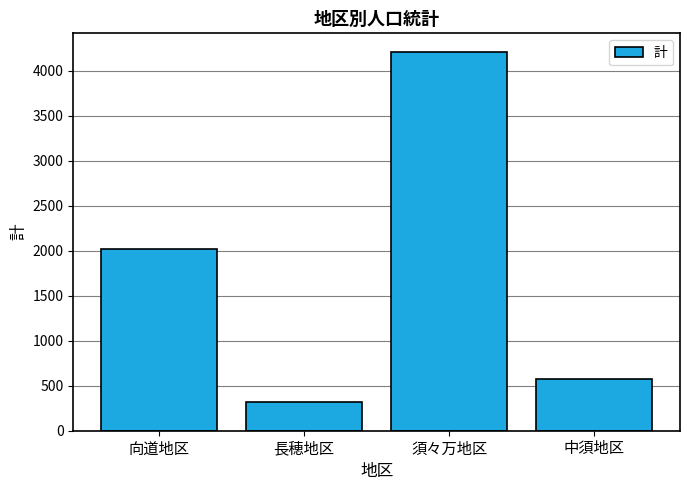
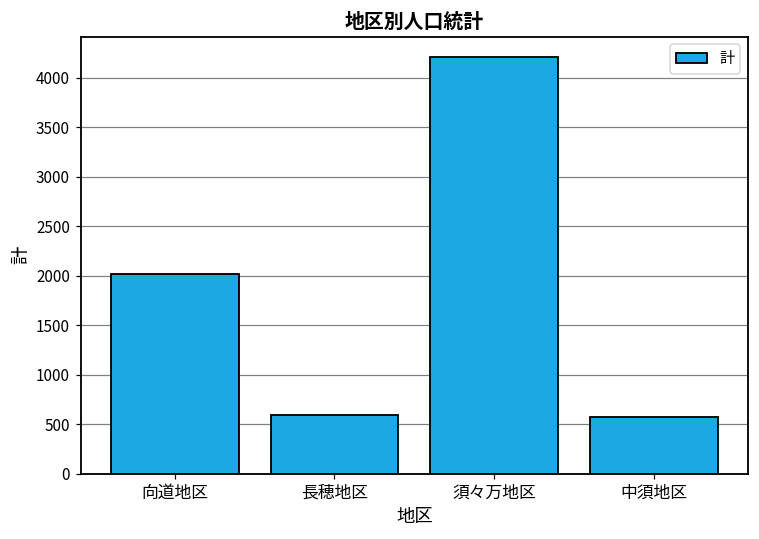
  {
    "向道地区": 2000,
-   "長穂地区": 300,
+   "長穂地区": 600,
    "須々万地区": 4200,
    "中須地区": 600
  }
